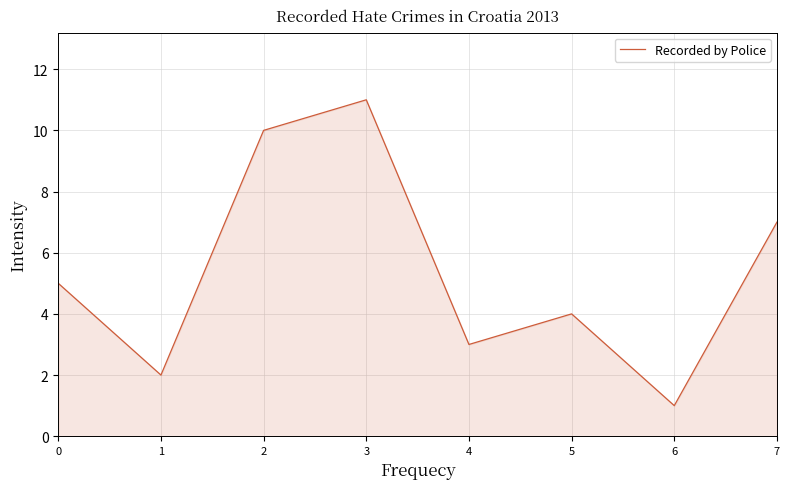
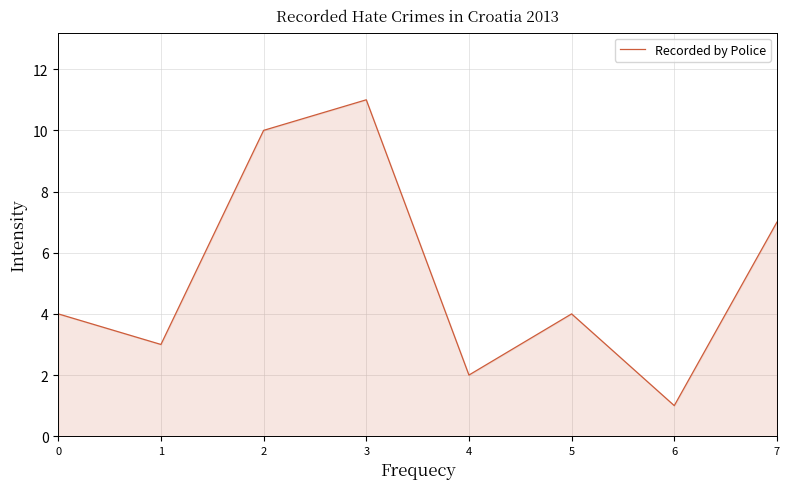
  {
-   "0": 5,
-   "1": 2,
+   "0": 4,
+   "1": 3,
    "2": 10,
    "3": 11,
-   "4": 3,
+   "4": 2,
    "5": 4,
    "6": 1,
    "7": 7
  }
